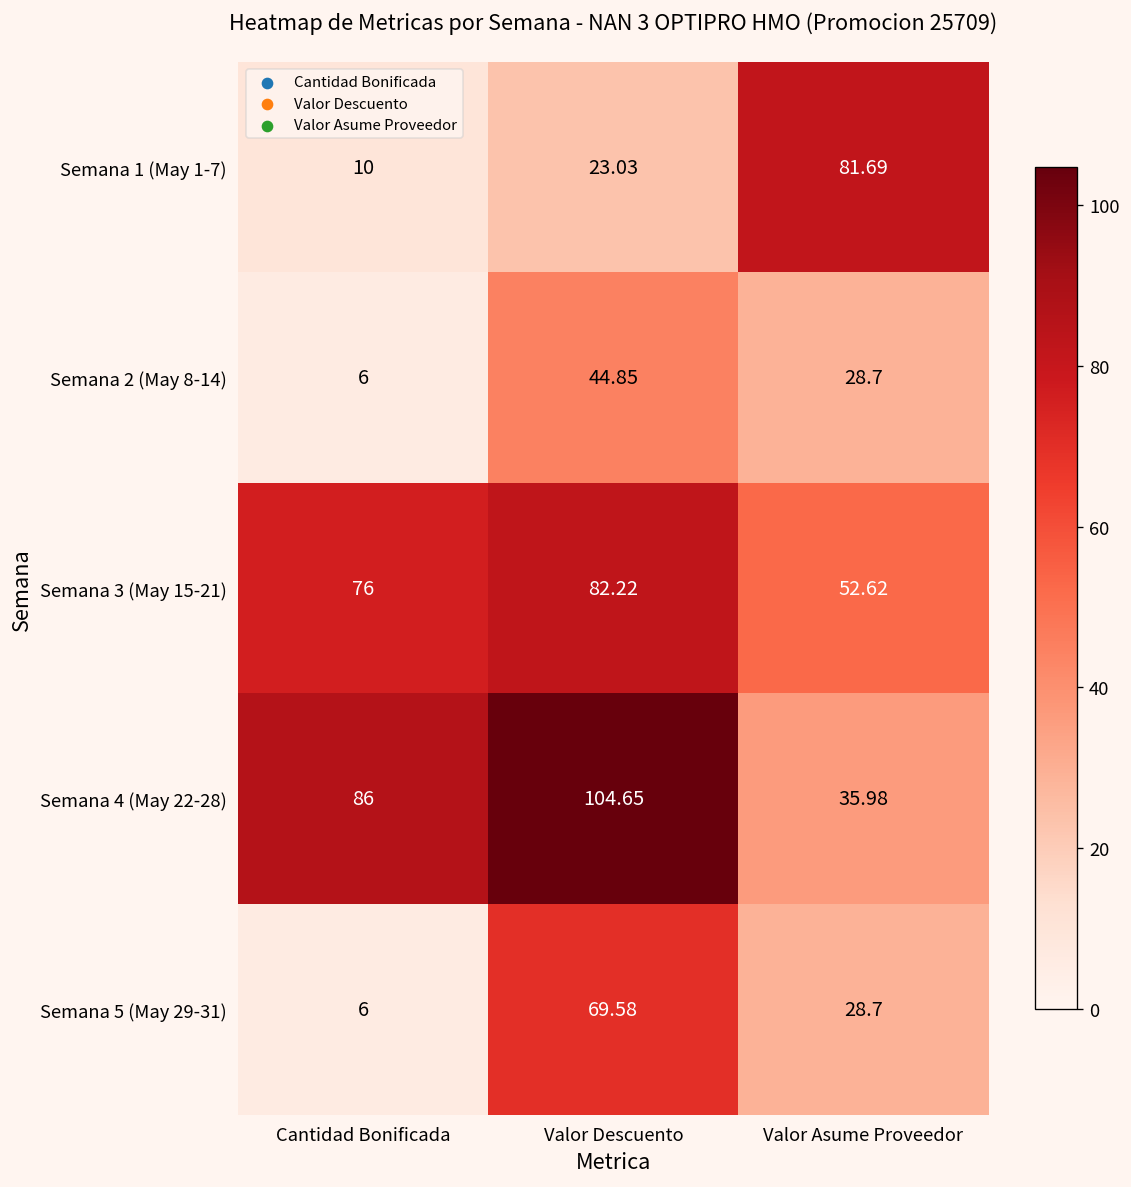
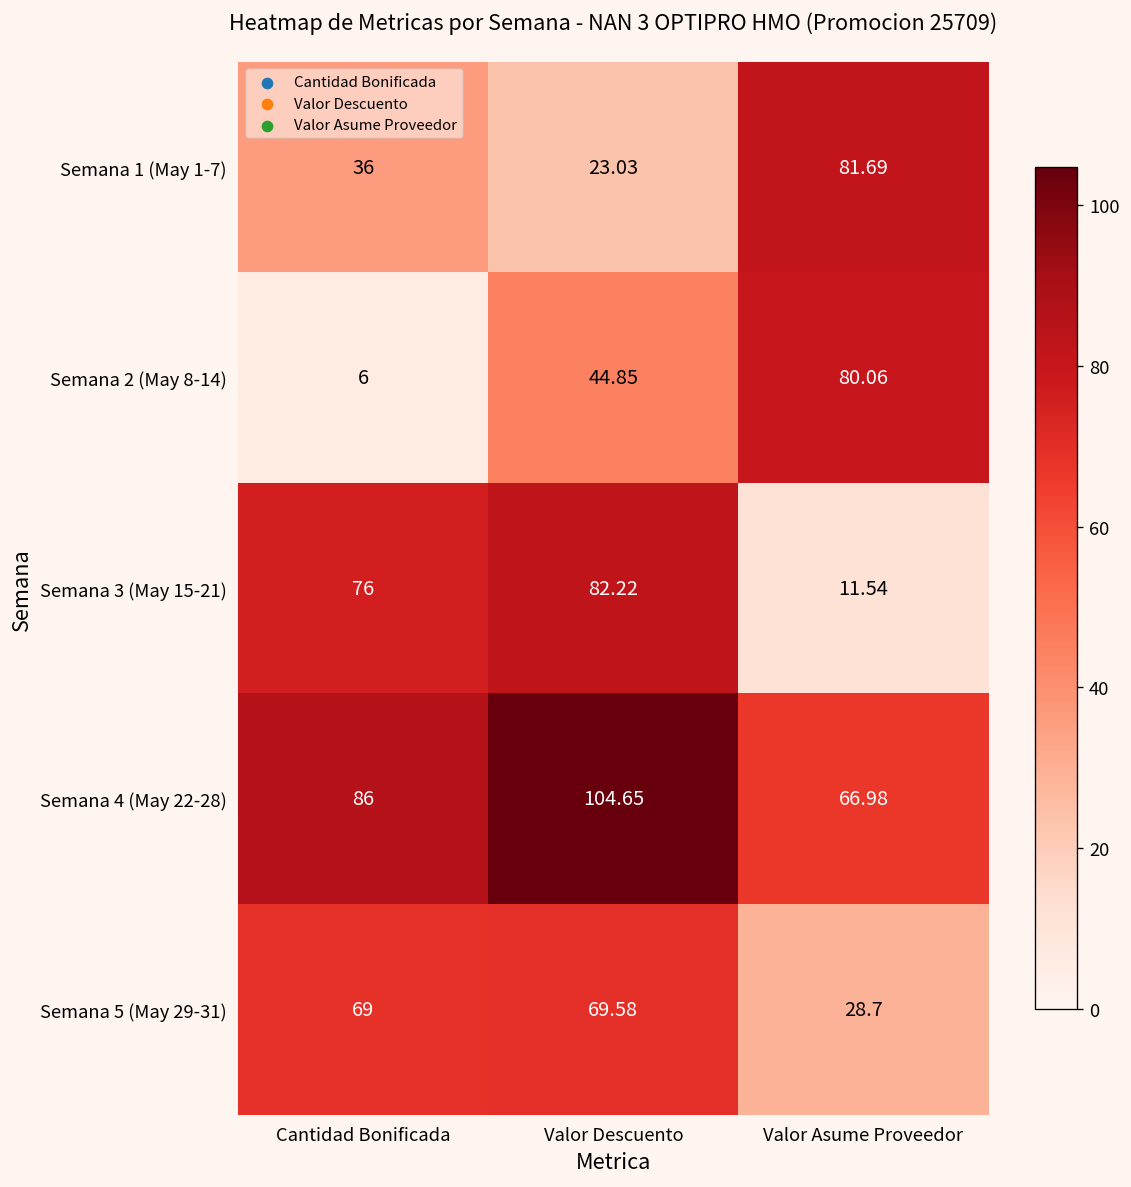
  {
    "Semana 1 (May 1-7)": {
-     "Cantidad Bonificada": 10,
+     "Cantidad Bonificada": 36,
      "Valor Descuento": 23.03,
      "Valor Asume Proveedor": 81.69
    },
    "Semana 2 (May 8-14)": {
      "Cantidad Bonificada": 6,
      "Valor Descuento": 44.85,
-     "Valor Asume Proveedor": 28.7
+     "Valor Asume Proveedor": 80.06
    },
    "Semana 3 (May 15-21)": {
      "Cantidad Bonificada": 76,
      "Valor Descuento": 82.22,
-     "Valor Asume Proveedor": 52.62
+     "Valor Asume Proveedor": 11.54
    },
    "Semana 4 (May 22-28)": {
      "Cantidad Bonificada": 86,
      "Valor Descuento": 104.65,
-     "Valor Asume Proveedor": 35.98
+     "Valor Asume Proveedor": 66.98
    },
    "Semana 5 (May 29-31)": {
-     "Cantidad Bonificada": 6,
+     "Cantidad Bonificada": 69,
      "Valor Descuento": 69.58,
      "Valor Asume Proveedor": 28.7
    }
  }
